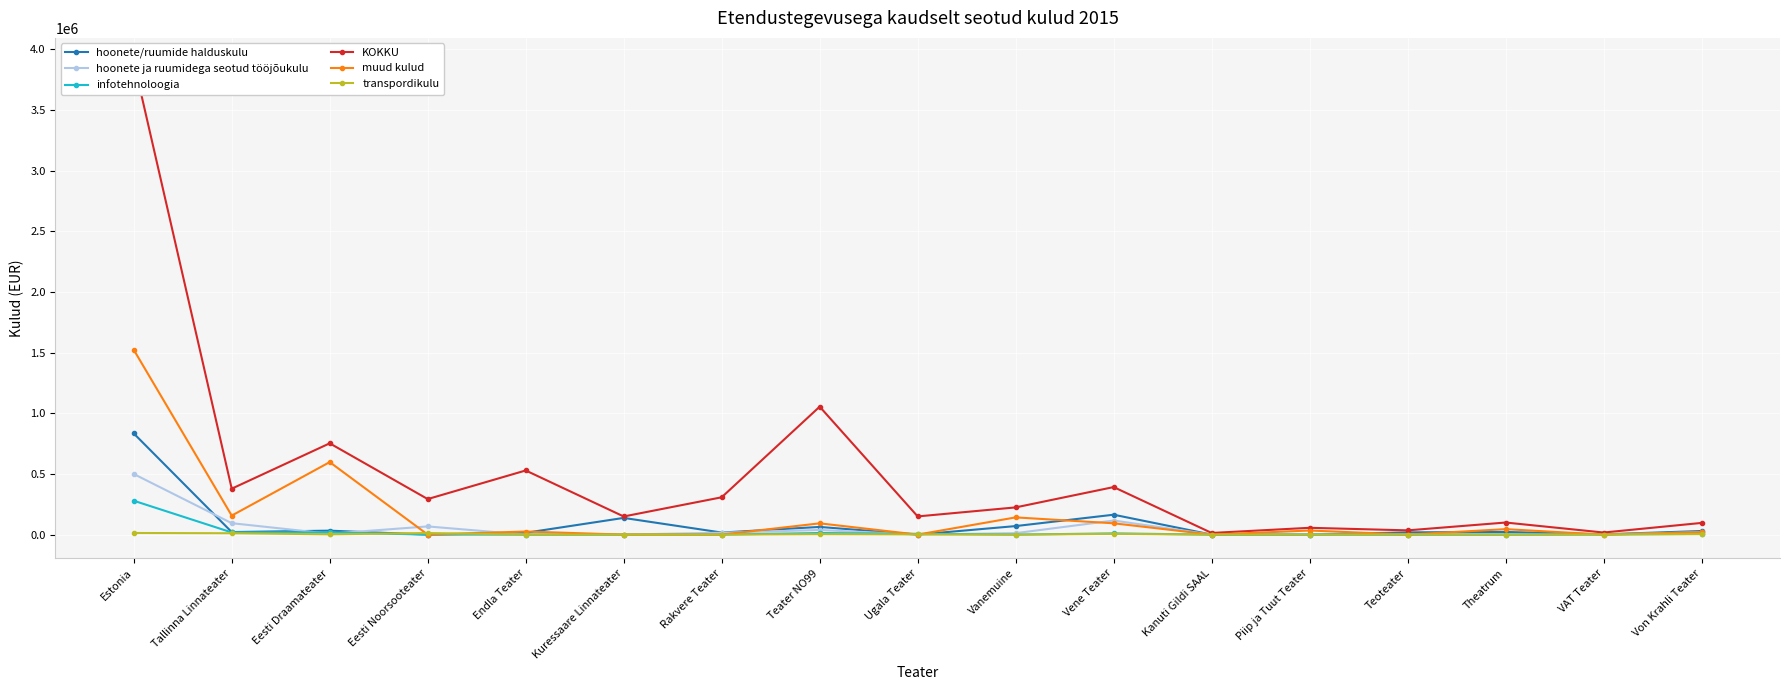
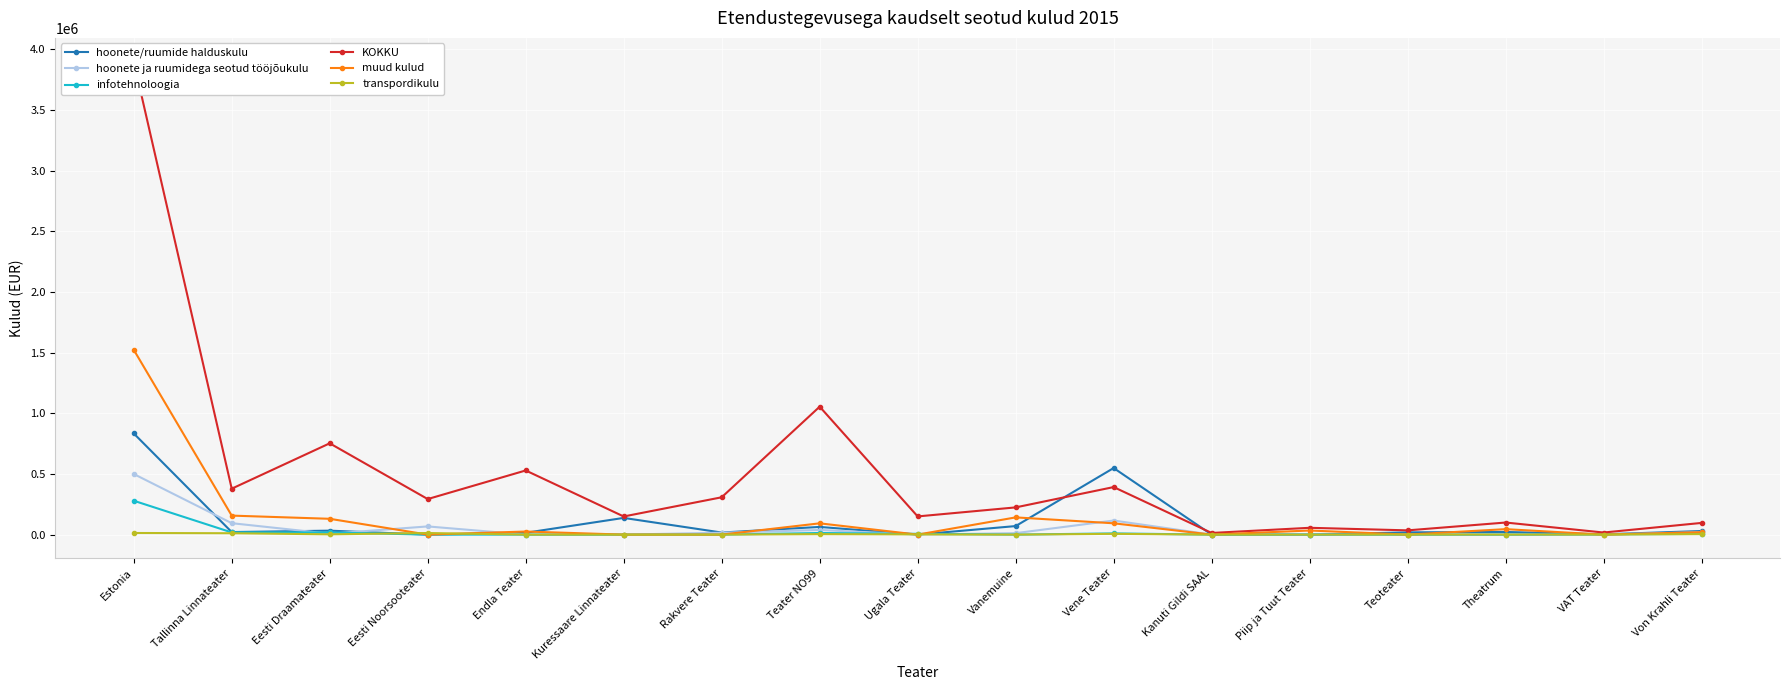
  {
    "hoonete/ruumide halduskulu": {
      "Estonia": 830000,
      "Teater NO99": 60000,
      "Vanemuine": 70000,
-     "Vene Teater": 160000,
+     "Vene Teater": 550000,
      "Theatrum": 20000
    },
    "hoonete ja ruumidega seotud tööjõukulu": {
      "Estonia": 500000,
      "Tallinna Linnateater": 90000,
      "Eesti Noorsooteater": 70000,
      "Teater NO99": 40000,
      "Vene Teater": 120000
    },
    "infotehnoloogia": {
      "Estonia": 280000
    },
    "KOKKU": {
      "Tallinna Linnateater": 380000,
      "Eesti Draamateater": 750000,
      "Eesti Noorsooteater": 290000,
      "Endla Teater": 530000,
      "Rakvere Teater": 310000,
      "Teater NO99": 1050000,
      "Ugala Teater": 150000,
      "Vanemuine": 220000,
      "Vene Teater": 390000,
      "Piip ja Tuut Teater": 60000,
      "Theatrum": 100000,
      "Von Krahli Teater": 100000
    },
    "muud kulud": {
      "Estonia": 1520000,
      "Tallinna Linnateater": 160000,
-     "Eesti Draamateater": 600000,
+     "Eesti Draamateater": 130000,
      "Teater NO99": 90000,
      "Vanemuine": 140000,
      "Vene Teater": 90000,
      "Piip ja Tuut Teater": 30000,
      "Theatrum": 50000
    },
    "transpordikulu": {
      "Estonia": 10000
    }
  }
